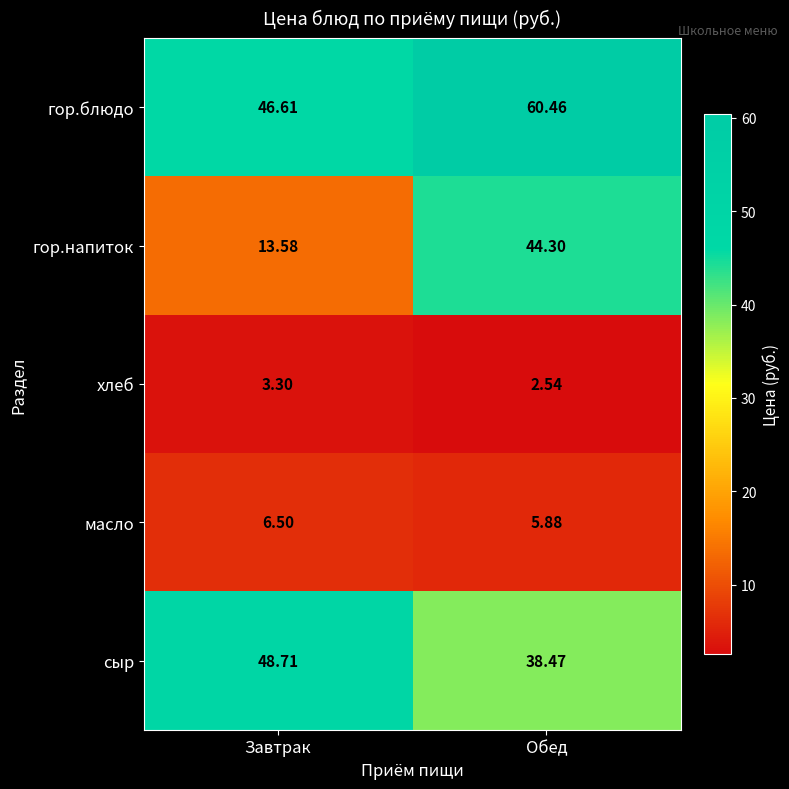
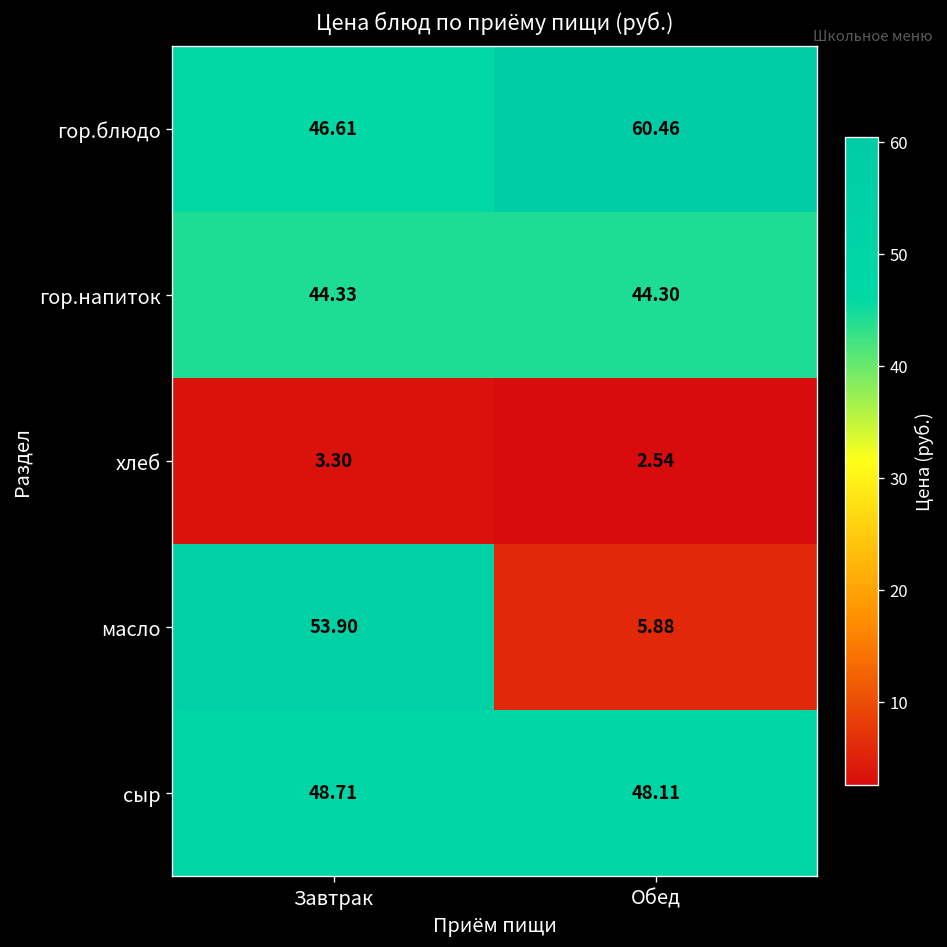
  {
    "гор.блюдо": {
      "Завтрак": 46.61,
      "Обед": 60.46
    },
    "гор.напиток": {
-     "Завтрак": 13.58,
+     "Завтрак": 44.33,
      "Обед": 44.30
    },
    "хлеб": {
      "Завтрак": 3.30,
      "Обед": 2.54
    },
    "масло": {
-     "Завтрак": 6.50,
+     "Завтрак": 53.90,
      "Обед": 5.88
    },
    "сыр": {
      "Завтрак": 48.71,
-     "Обед": 38.47
+     "Обед": 48.11
    }
  }
